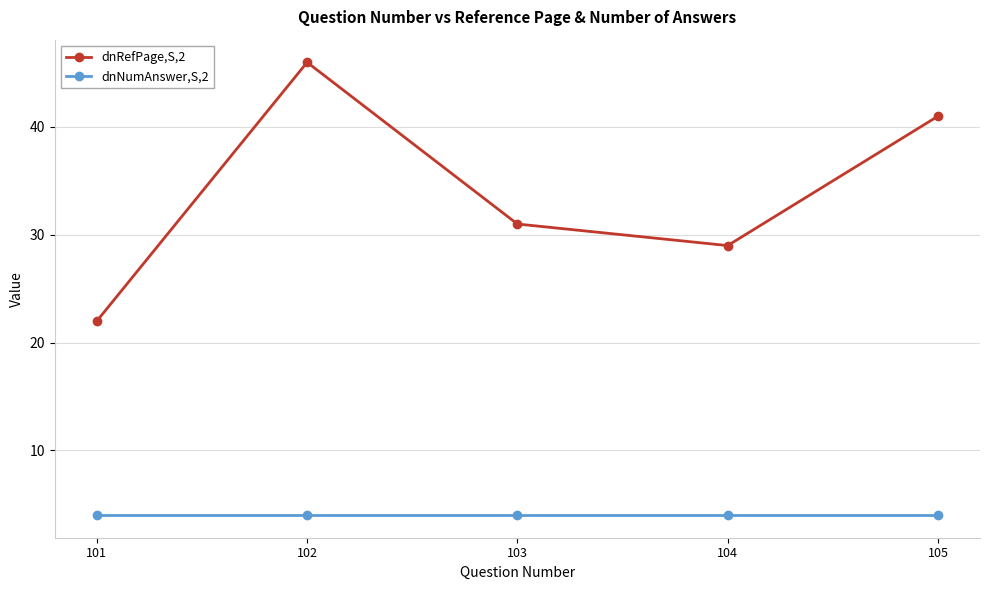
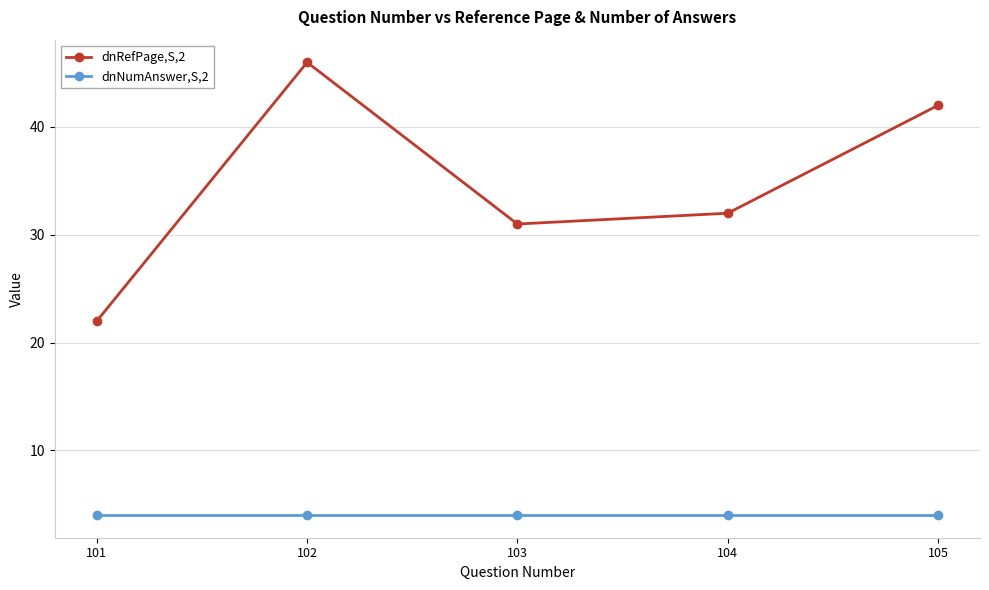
  {
    "dnRefPage,S,2": {
      "101": 22,
      "102": 46,
      "103": 31,
-     "104": 29,
-     "105": 41
+     "104": 32,
+     "105": 42
    },
    "dnNumAnswer,S,2": {
      "101": 4,
      "102": 4,
      "103": 4,
      "104": 4,
      "105": 4
    }
  }
